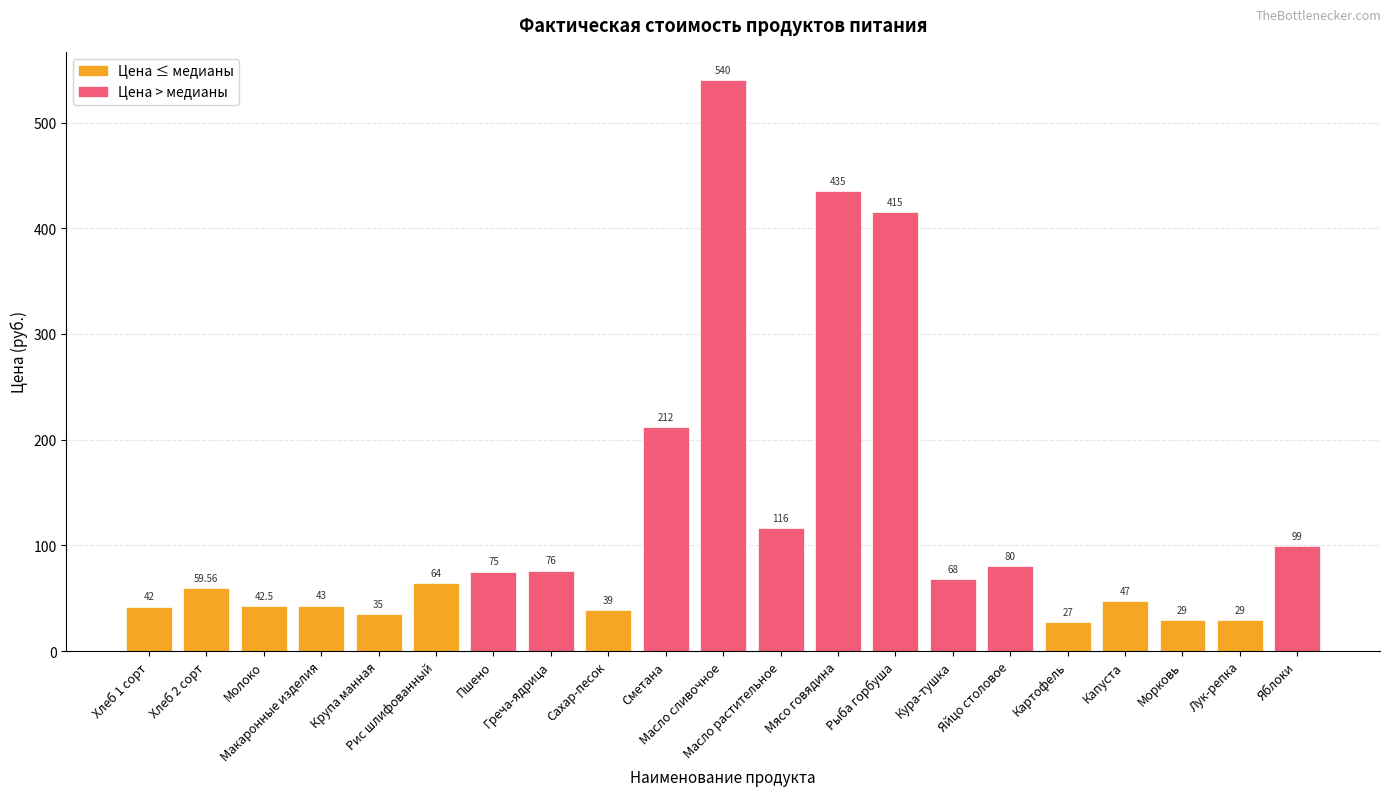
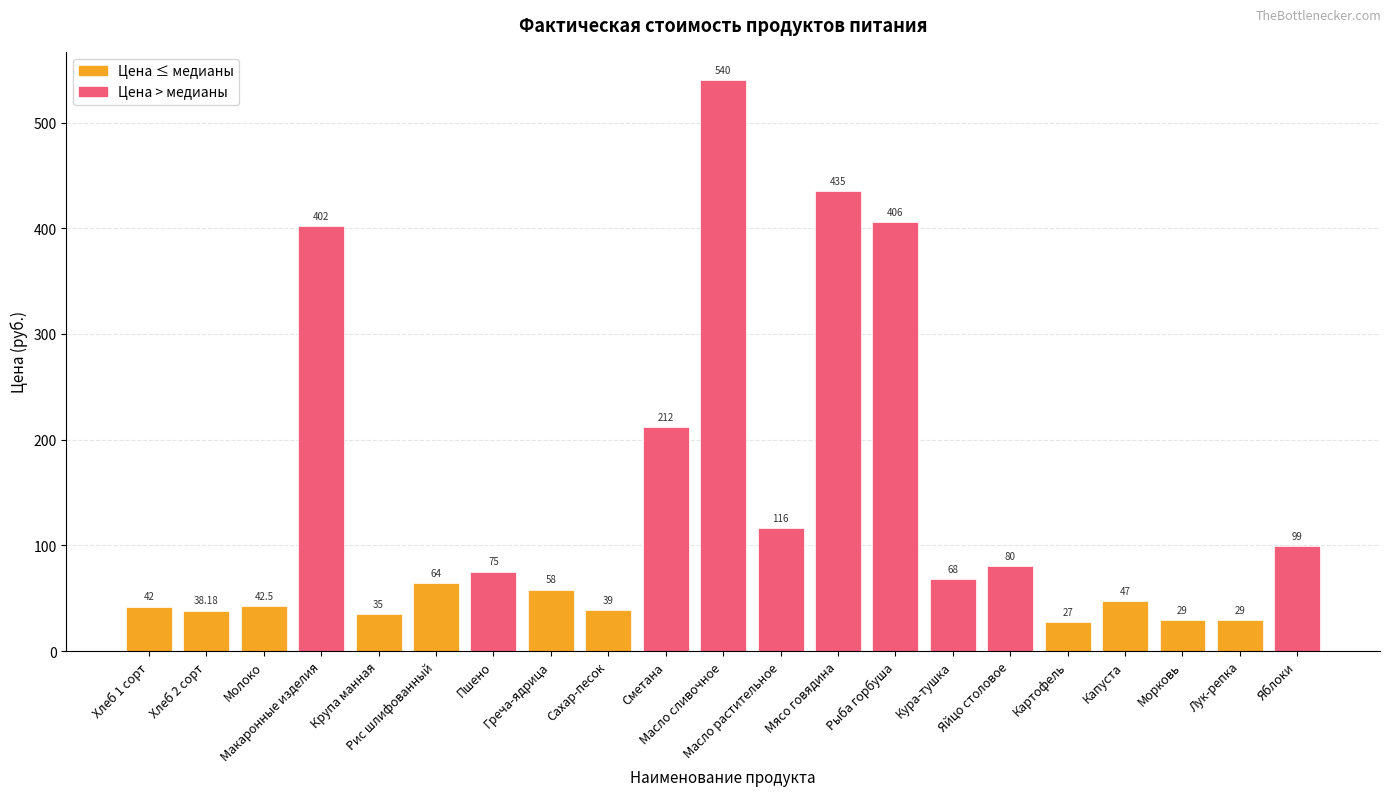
  {
    "Хлеб 1 сорт": 42,
-   "Хлеб 2 сорт": 59.56,
+   "Хлеб 2 сорт": 38.18,
    "Молоко": 42.5,
-   "Макаронные изделия": 43,
+   "Макаронные изделия": 402,
    "Крупа манная": 35,
    "Рис шлифованный": 64,
    "Пшено": 75,
-   "Греча-ядрица": 76,
+   "Греча-ядрица": 58,
    "Сахар-песок": 39,
    "Сметана": 212,
    "Масло сливочное": 540,
    "Масло растительное": 116,
    "Мясо говядина": 435,
-   "Рыба горбуша": 415,
+   "Рыба горбуша": 406,
    "Кура-тушка": 68,
    "Яйцо столовое": 80,
    "Картофель": 27,
    "Капуста": 47,
    "Морковь": 29,
    "Лук-репка": 29,
    "Яблоки": 99
  }
